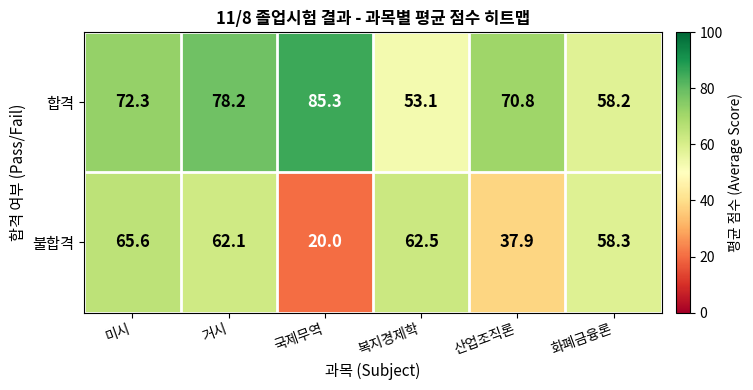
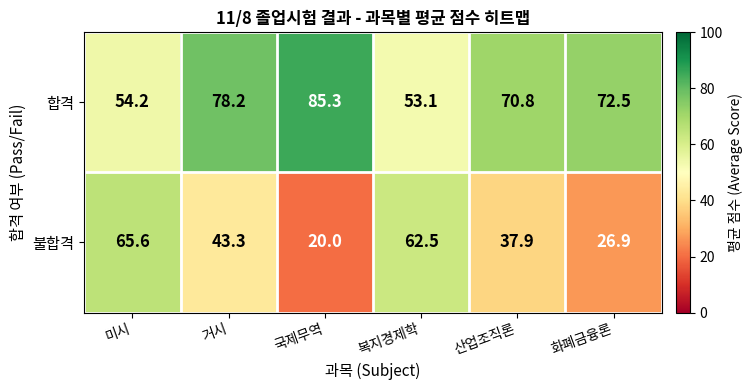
  {
    "합격": {
-     "미시": 72.3,
+     "미시": 54.2,
      "거시": 78.2,
      "국제무역": 85.3,
      "복지경제학": 53.1,
      "산업조직론": 70.8,
-     "화폐금융론": 58.2
+     "화폐금융론": 72.5
    },
    "불합격": {
      "미시": 65.6,
-     "거시": 62.1,
+     "거시": 43.3,
      "국제무역": 20.0,
      "복지경제학": 62.5,
      "산업조직론": 37.9,
-     "화폐금융론": 58.3
+     "화폐금융론": 26.9
    }
  }
